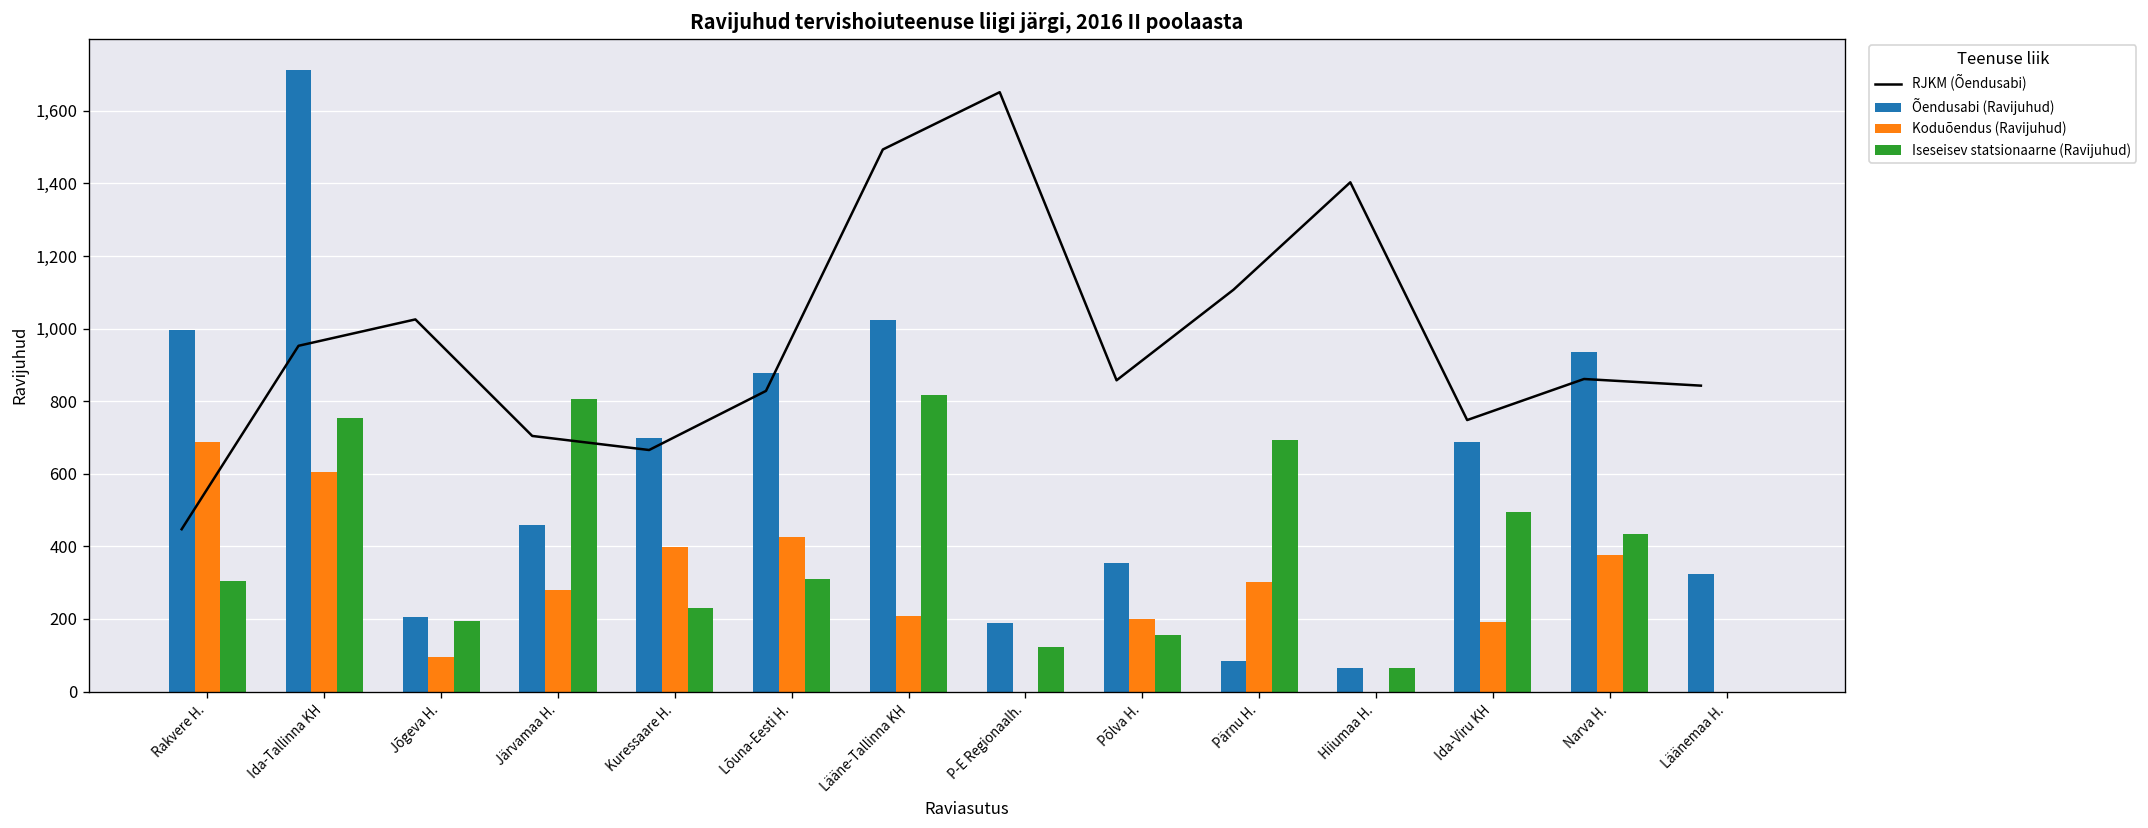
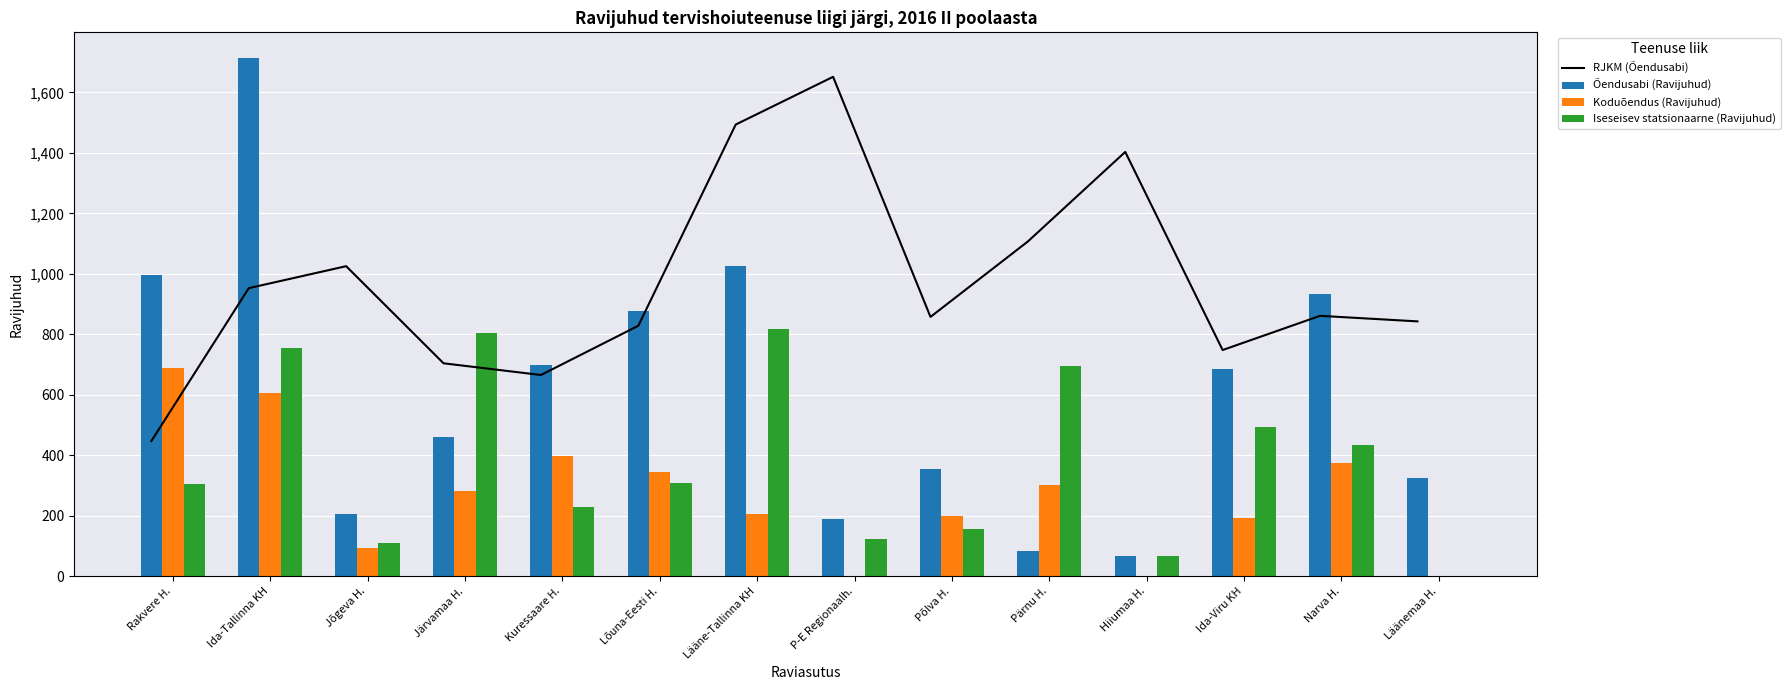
  {
    "Õendusabi (Ravijuhud)": {
      "Rakvere H.": "1,000",
      "Ida-Tallinna KH": "1,710",
      "Jõgeva H.": "210",
      "Järvamaa H.": "460",
      "Kuressaare H.": "700",
      "Lõuna-Eesti H.": "880",
      "Lääne-Tallinna KH": "1,030",
      "P-E Regionaalh.": "190",
      "Põlva H.": "360",
      "Pärnu H.": "80",
      "Hiiumaa H.": "70",
      "Ida-Viru KH": "690",
      "Narva H.": "940",
      "Läänemaa H.": "320"
    },
    "Koduõendus (Ravijuhud)": {
      "Rakvere H.": "690",
      "Ida-Tallinna KH": "610",
      "Jõgeva H.": "90",
      "Järvamaa H.": "280",
      "Kuressaare H.": "400",
-     "Lõuna-Eesti H.": "430",
+     "Lõuna-Eesti H.": "340",
      "Lääne-Tallinna KH": "210",
      "P-E Regionaalh.": "0",
      "Põlva H.": "200",
      "Pärnu H.": "300",
      "Hiiumaa H.": "0",
      "Ida-Viru KH": "190",
      "Narva H.": "380",
      "Läänemaa H.": "0"
    },
    "Iseseisev statsionaarne (Ravijuhud)": {
      "Rakvere H.": "310",
      "Ida-Tallinna KH": "750",
-     "Jõgeva H.": "190",
+     "Jõgeva H.": "110",
      "Järvamaa H.": "810",
      "Kuressaare H.": "230",
      "Lõuna-Eesti H.": "310",
      "Lääne-Tallinna KH": "820",
      "P-E Regionaalh.": "120",
      "Põlva H.": "160",
      "Pärnu H.": "690",
      "Hiiumaa H.": "70",
      "Ida-Viru KH": "490",
      "Narva H.": "430",
      "Läänemaa H.": "0"
    }
  }
